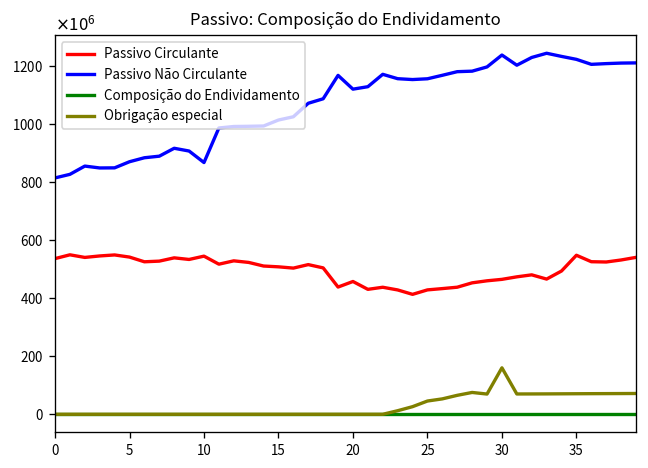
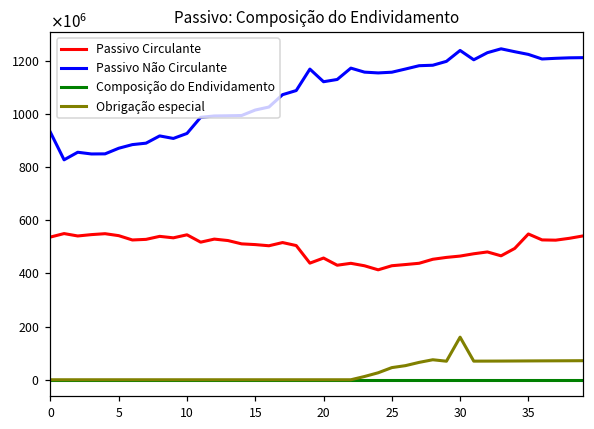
  {
    "Passivo Circulante": {
      "0": 540000000,
      "5": 540000000,
      "10": 540000000,
      "15": 510000000,
      "20": 460000000,
      "25": 430000000,
      "30": 460000000,
      "35": 550000000
    },
    "Passivo Não Circulante": {
-     "0": 810000000,
+     "0": 930000000,
      "5": 870000000,
-     "10": 870000000,
+     "10": 930000000,
      "20": 1120000000,
      "25": 1160000000,
      "30": 1240000000,
      "35": 1220000000
    },
    "Composição do Endividamento": {
      "25": 0,
      "30": 0,
      "35": 0
    },
    "Obrigação especial": {
      "25": 50000000,
      "30": 160000000,
      "35": 70000000
    }
  }
